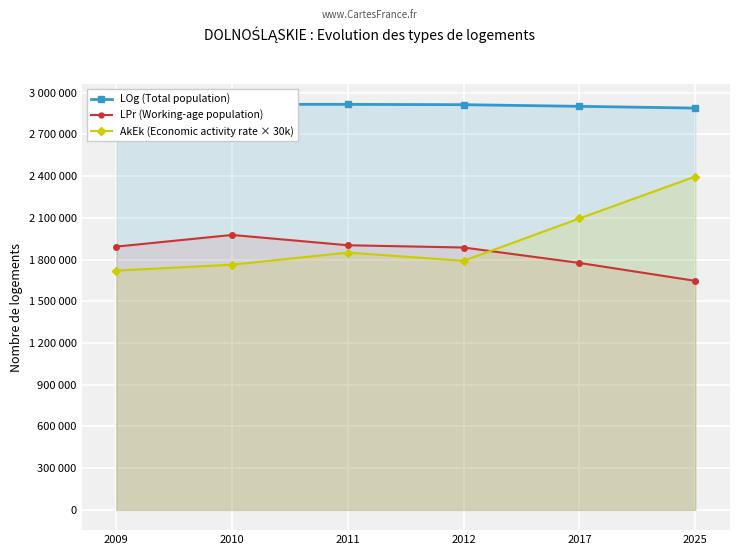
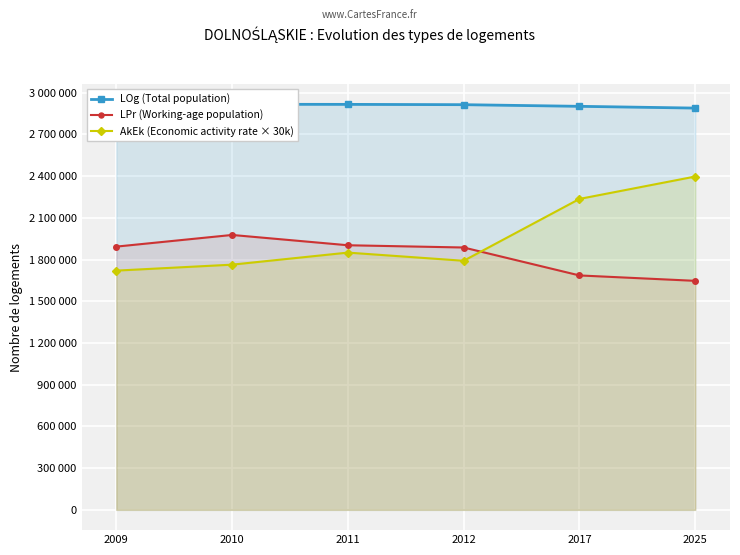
  {
    "LOg (Total population)": {
      "2011": 2920000,
      "2012": 2910000,
      "2017": 2900000,
      "2025": 2890000
    },
    "LPr (Working-age population)": {
      "2009": 1890000,
      "2010": 1980000,
      "2011": 1900000,
      "2012": 1890000,
-     "2017": 1780000,
+     "2017": 1690000,
      "2025": 1650000
    },
    "AkEk (Economic activity rate × 30k)": {
      "2009": 1720000,
      "2010": 1760000,
      "2011": 1850000,
      "2012": 1790000,
-     "2017": 2100000,
+     "2017": 2240000,
      "2025": 2400000
    }
  }
